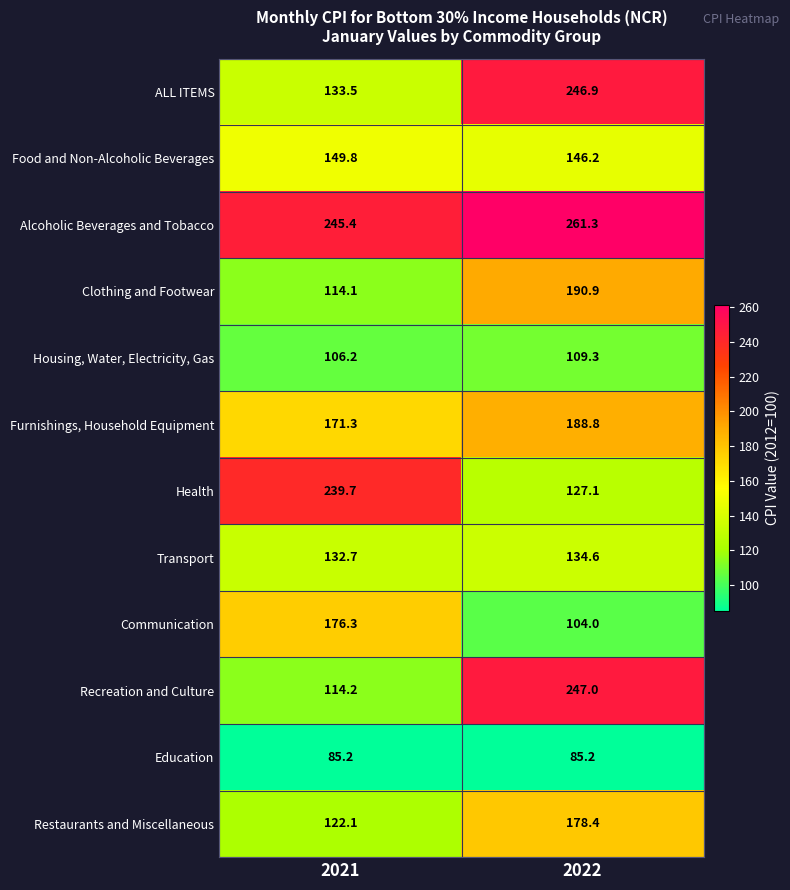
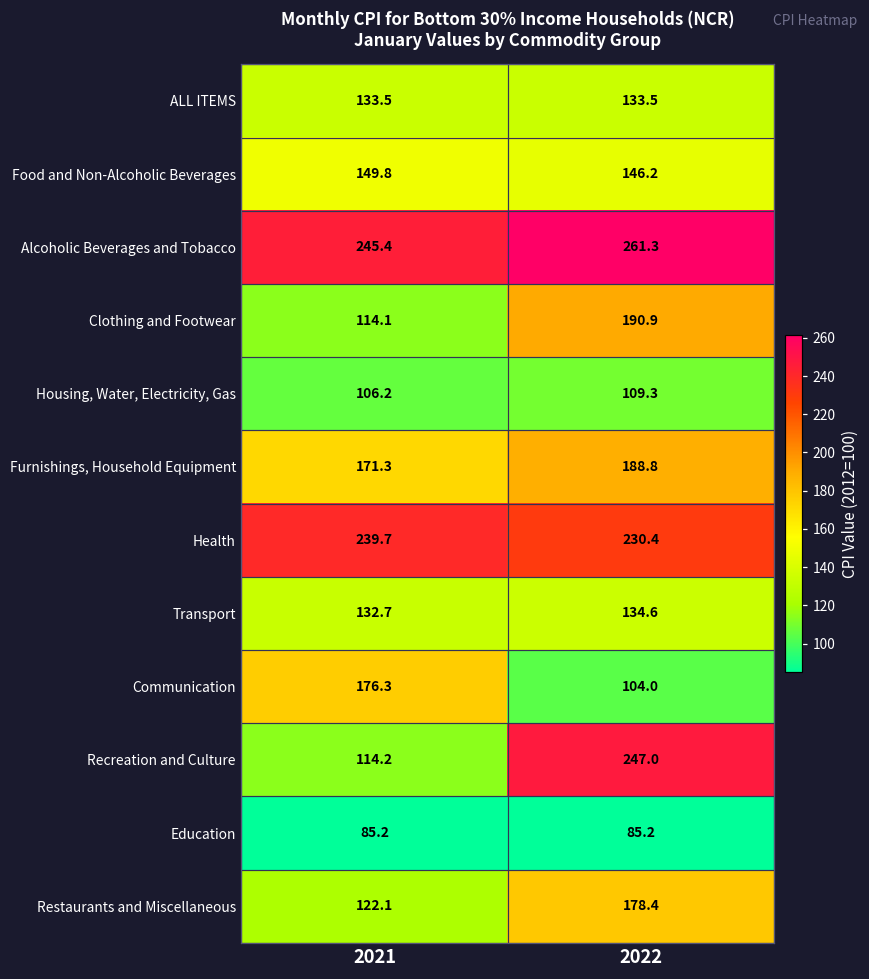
  {
    "ALL ITEMS": {
      "2021": 133.5,
-     "2022": 246.9
+     "2022": 133.5
    },
    "Food and Non-Alcoholic Beverages": {
      "2021": 149.8,
      "2022": 146.2
    },
    "Alcoholic Beverages and Tobacco": {
      "2021": 245.4,
      "2022": 261.3
    },
    "Clothing and Footwear": {
      "2021": 114.1,
      "2022": 190.9
    },
    "Housing, Water, Electricity, Gas": {
      "2021": 106.2,
      "2022": 109.3
    },
    "Furnishings, Household Equipment": {
      "2021": 171.3,
      "2022": 188.8
    },
    "Health": {
      "2021": 239.7,
-     "2022": 127.1
+     "2022": 230.4
    },
    "Transport": {
      "2021": 132.7,
      "2022": 134.6
    },
    "Communication": {
      "2021": 176.3,
      "2022": 104.0
    },
    "Recreation and Culture": {
      "2021": 114.2,
      "2022": 247.0
    },
    "Education": {
      "2021": 85.2,
      "2022": 85.2
    },
    "Restaurants and Miscellaneous": {
      "2021": 122.1,
      "2022": 178.4
    }
  }
